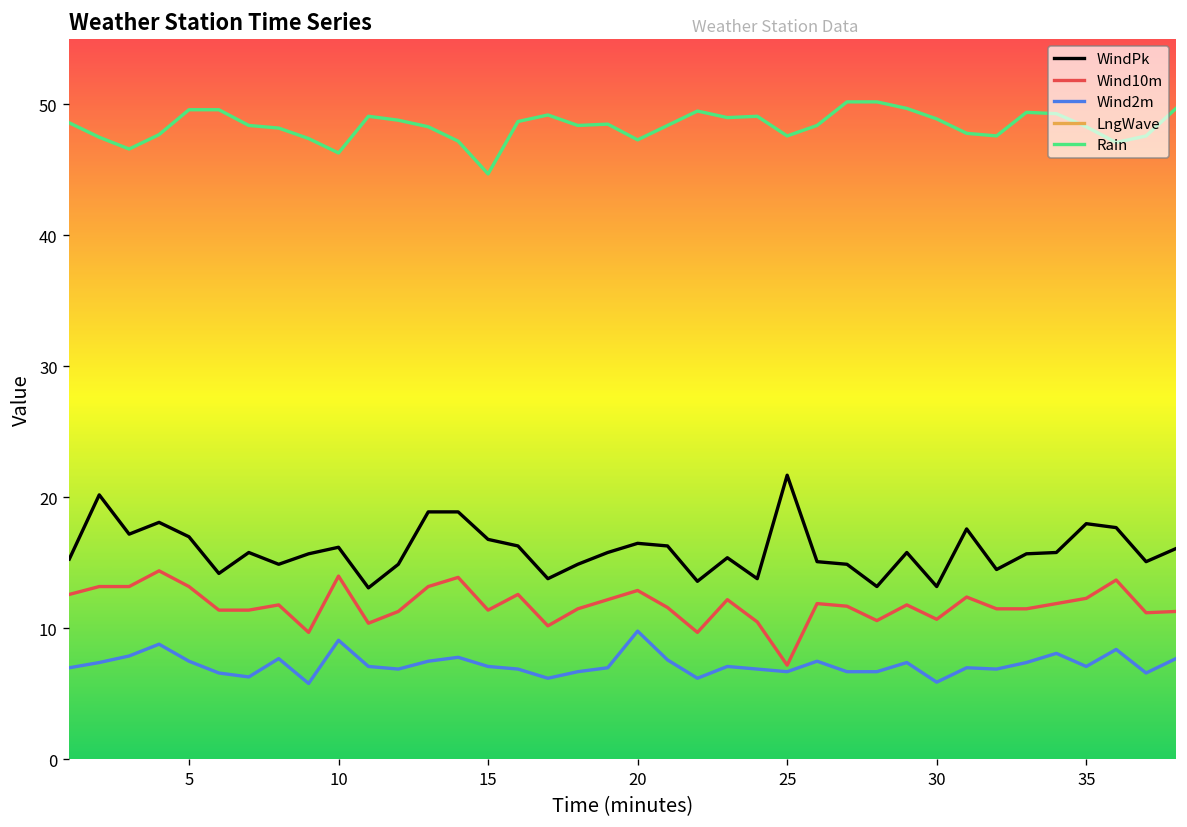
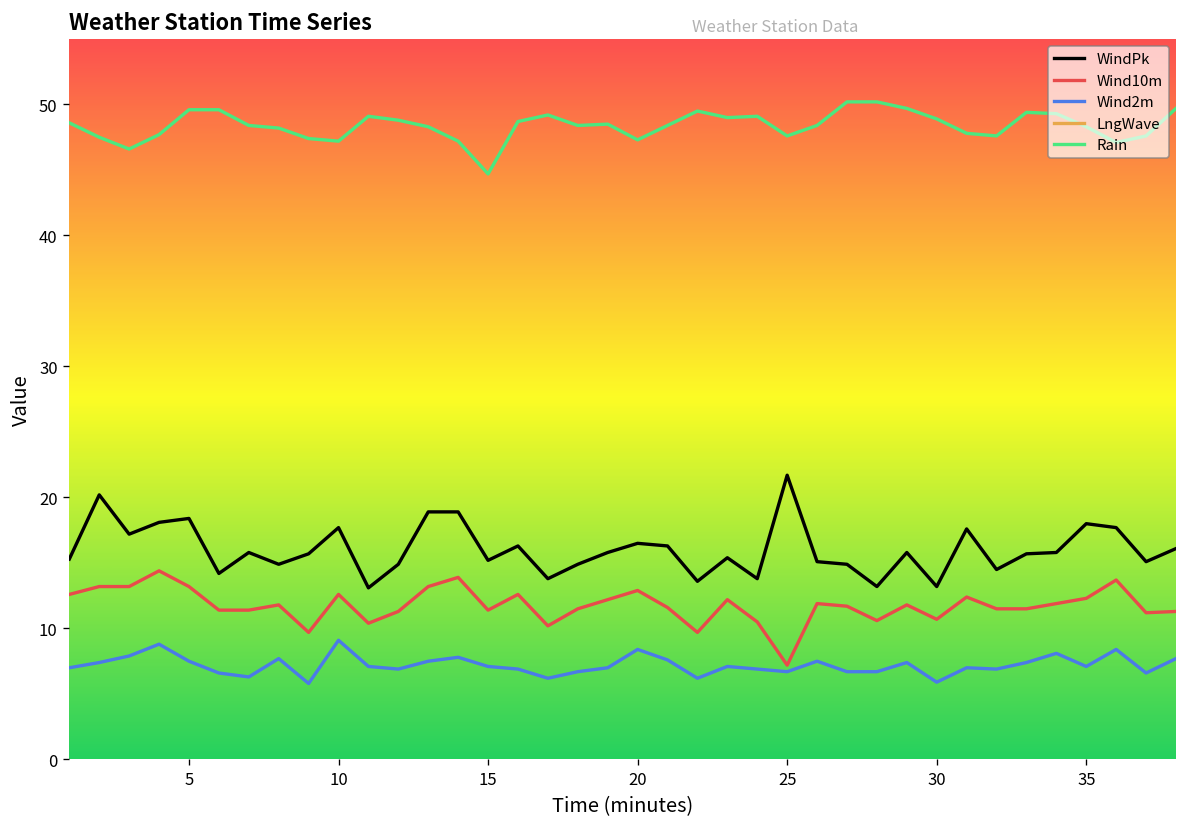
  {
    "WindPk": {
-     "5": 17.0,
-     "10": 16.2,
-     "15": 16.8,
+     "5": 18.4,
+     "10": 17.7,
+     "15": 15.2,
      "20": 16.5,
      "25": 21.7,
      "30": 13.2,
      "35": 18.0
    },
    "Wind10m": {
      "5": 13.2,
-     "10": 14.0,
+     "10": 12.6,
      "15": 11.4,
      "20": 12.9,
      "25": 7.2,
      "30": 10.7,
      "35": 12.3
    },
    "Wind2m": {
      "5": 7.5,
      "10": 9.1,
      "15": 7.1,
-     "20": 9.8,
+     "20": 8.4,
      "25": 6.7,
      "30": 5.9,
      "35": 7.1
    },
    "Rain": {
      "5": 49.6,
-     "10": 46.3,
+     "10": 47.2,
      "15": 44.7,
      "20": 47.3,
      "25": 47.6,
      "30": 48.9
    }
  }
